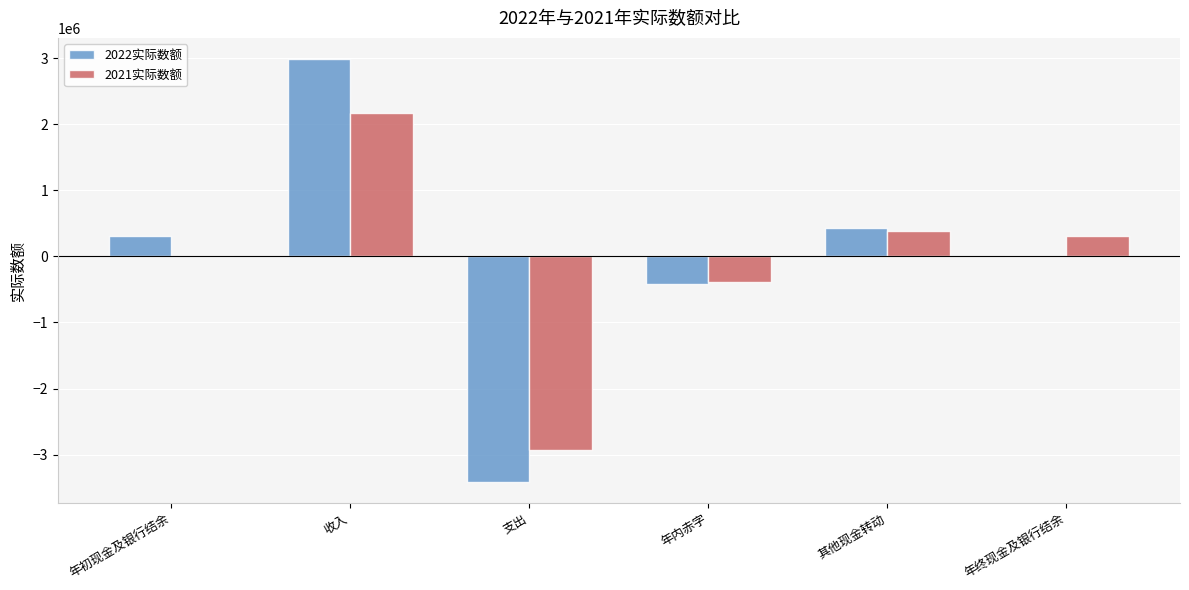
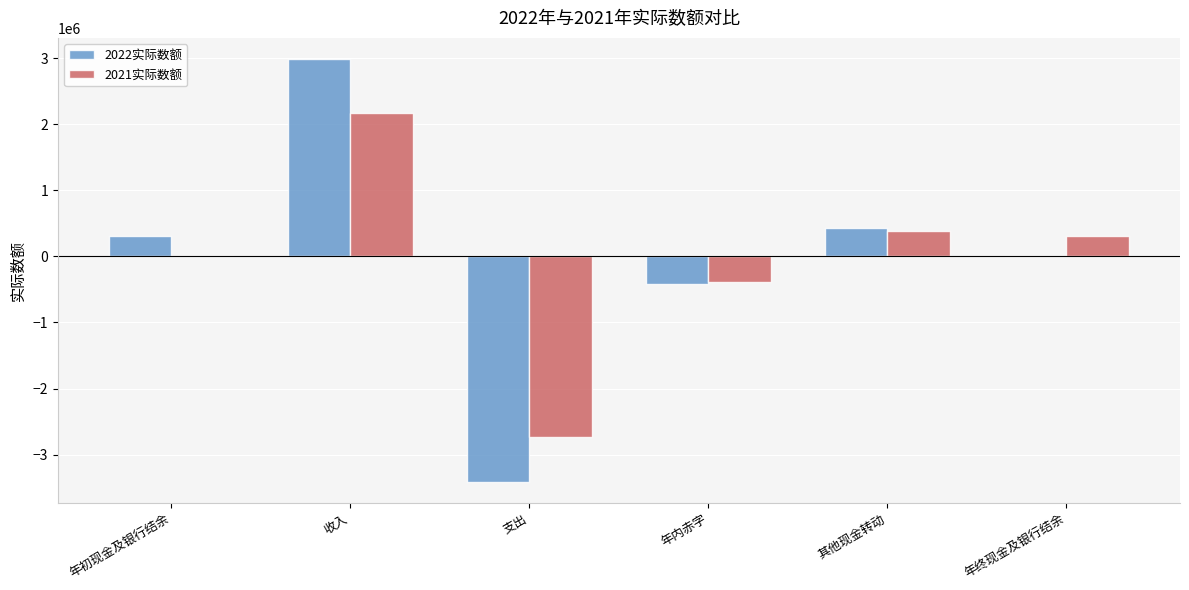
  {
    "2022实际数额": {
      "年初现金及银行结余": 300000,
      "收入": 3000000,
      "支出": -3400000,
      "年内赤字": -400000,
      "其他现金转动": 400000
    },
    "2021实际数额": {
      "收入": 2200000,
-     "支出": -2900000,
+     "支出": -2700000,
      "年内赤字": -400000,
      "其他现金转动": 400000,
      "年终现金及银行结余": 300000
    }
  }
